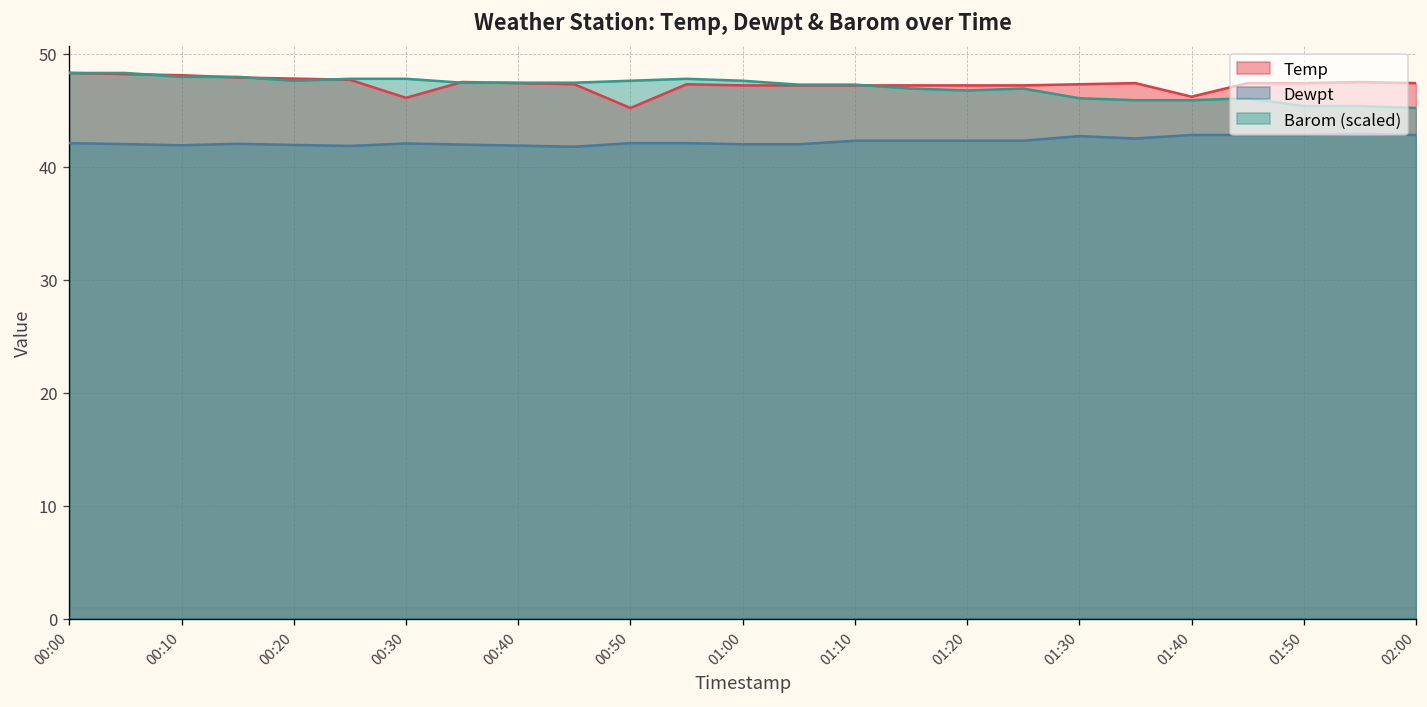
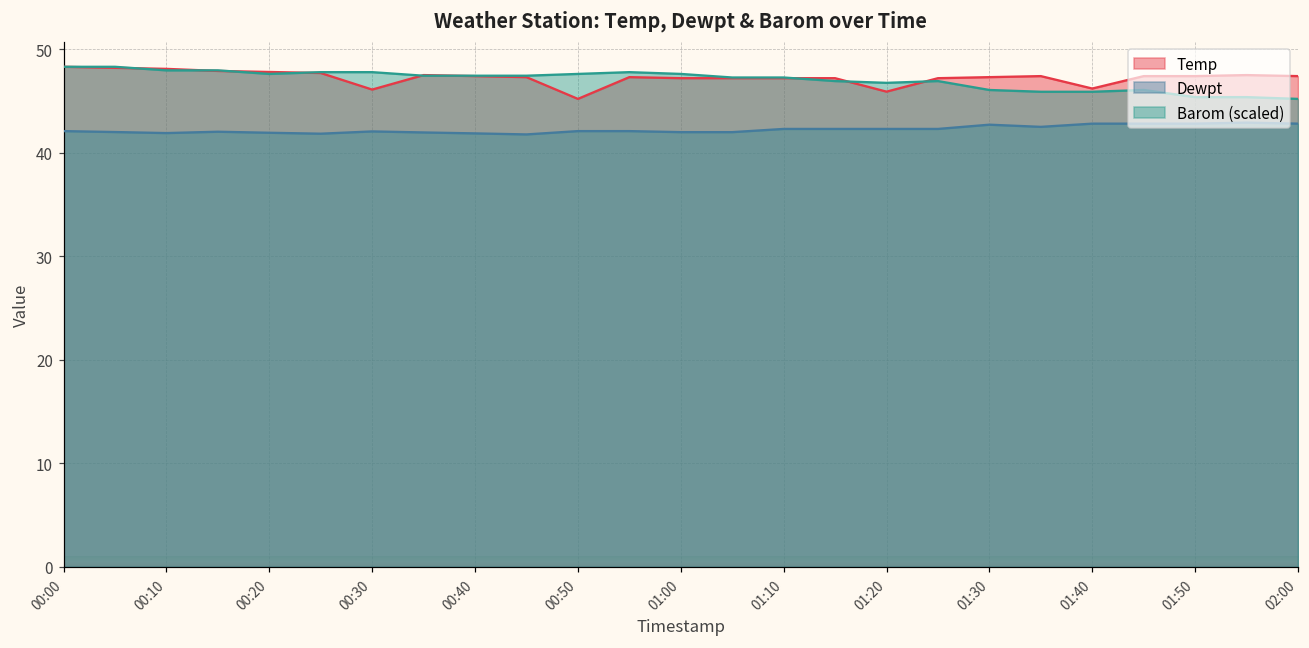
  {
    "Temp": {
      "00:30": 46,
      "00:50": 45,
      "01:00": 47,
-     "01:20": 47,
+     "01:20": 46,
      "01:30": 47,
      "01:40": 46,
      "02:00": 47
    }
  }
